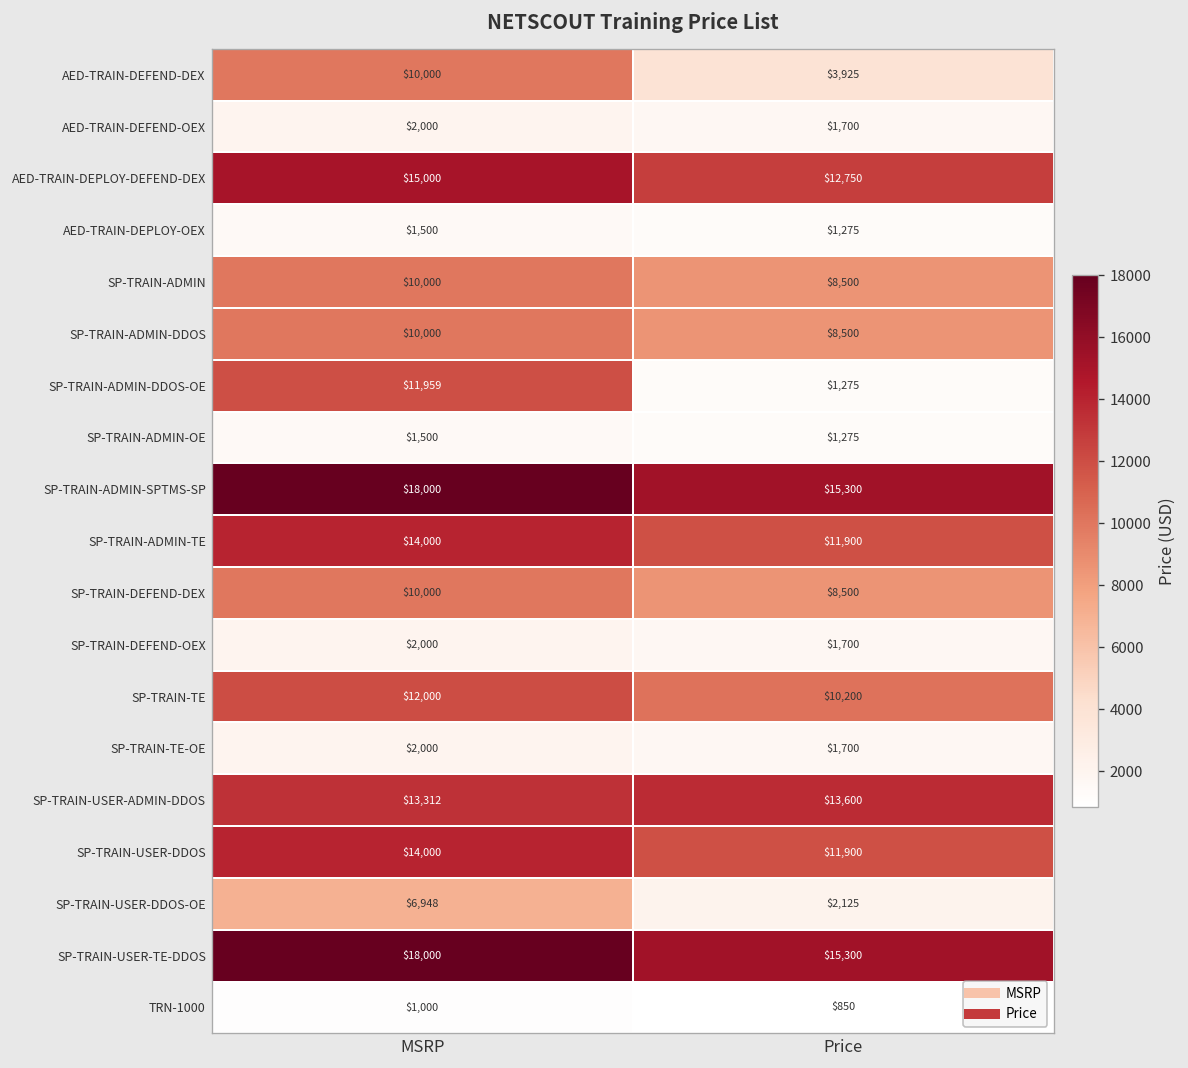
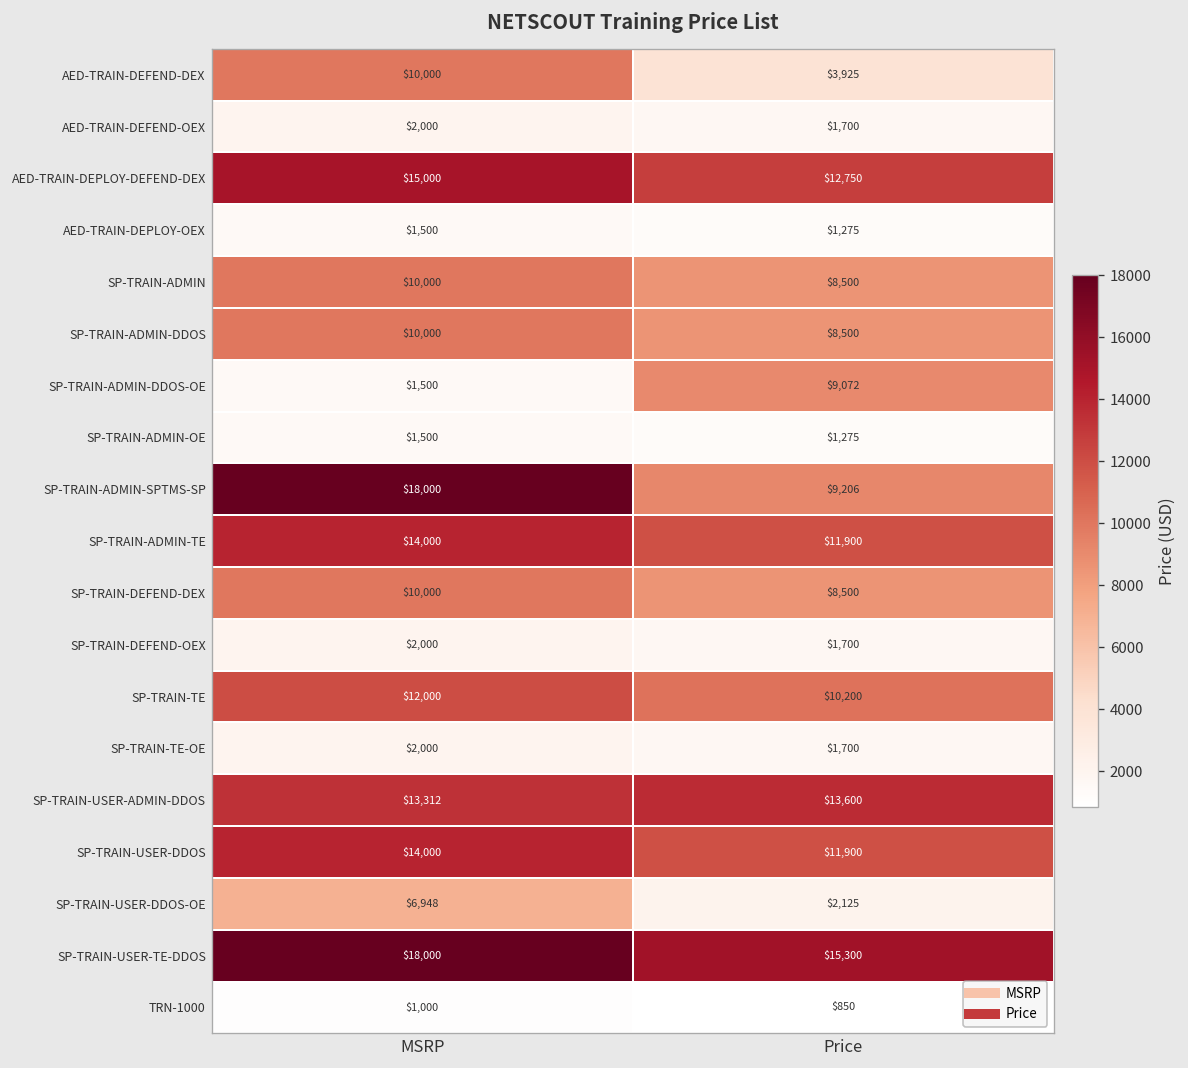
  {
    "AED-TRAIN-DEFEND-DEX": {
      "MSRP": "$10,000",
      "Price": "$3,925"
    },
    "AED-TRAIN-DEFEND-OEX": {
      "MSRP": "$2,000",
      "Price": "$1,700"
    },
    "AED-TRAIN-DEPLOY-DEFEND-DEX": {
      "MSRP": "$15,000",
      "Price": "$12,750"
    },
    "AED-TRAIN-DEPLOY-OEX": {
      "MSRP": "$1,500",
      "Price": "$1,275"
    },
    "SP-TRAIN-ADMIN": {
      "MSRP": "$10,000",
      "Price": "$8,500"
    },
    "SP-TRAIN-ADMIN-DDOS": {
      "MSRP": "$10,000",
      "Price": "$8,500"
    },
    "SP-TRAIN-ADMIN-DDOS-OE": {
-     "MSRP": "$11,959",
-     "Price": "$1,275"
+     "MSRP": "$1,500",
+     "Price": "$9,072"
    },
    "SP-TRAIN-ADMIN-OE": {
      "MSRP": "$1,500",
      "Price": "$1,275"
    },
    "SP-TRAIN-ADMIN-SPTMS-SP": {
      "MSRP": "$18,000",
-     "Price": "$15,300"
+     "Price": "$9,206"
    },
    "SP-TRAIN-ADMIN-TE": {
      "MSRP": "$14,000",
      "Price": "$11,900"
    },
    "SP-TRAIN-DEFEND-DEX": {
      "MSRP": "$10,000",
      "Price": "$8,500"
    },
    "SP-TRAIN-DEFEND-OEX": {
      "MSRP": "$2,000",
      "Price": "$1,700"
    },
    "SP-TRAIN-TE": {
      "MSRP": "$12,000",
      "Price": "$10,200"
    },
    "SP-TRAIN-TE-OE": {
      "MSRP": "$2,000",
      "Price": "$1,700"
    },
    "SP-TRAIN-USER-ADMIN-DDOS": {
      "MSRP": "$13,312",
      "Price": "$13,600"
    },
    "SP-TRAIN-USER-DDOS": {
      "MSRP": "$14,000",
      "Price": "$11,900"
    },
    "SP-TRAIN-USER-DDOS-OE": {
      "MSRP": "$6,948",
      "Price": "$2,125"
    },
    "SP-TRAIN-USER-TE-DDOS": {
      "MSRP": "$18,000",
      "Price": "$15,300"
    },
    "TRN-1000": {
      "MSRP": "$1,000",
      "Price": "$850"
    }
  }
